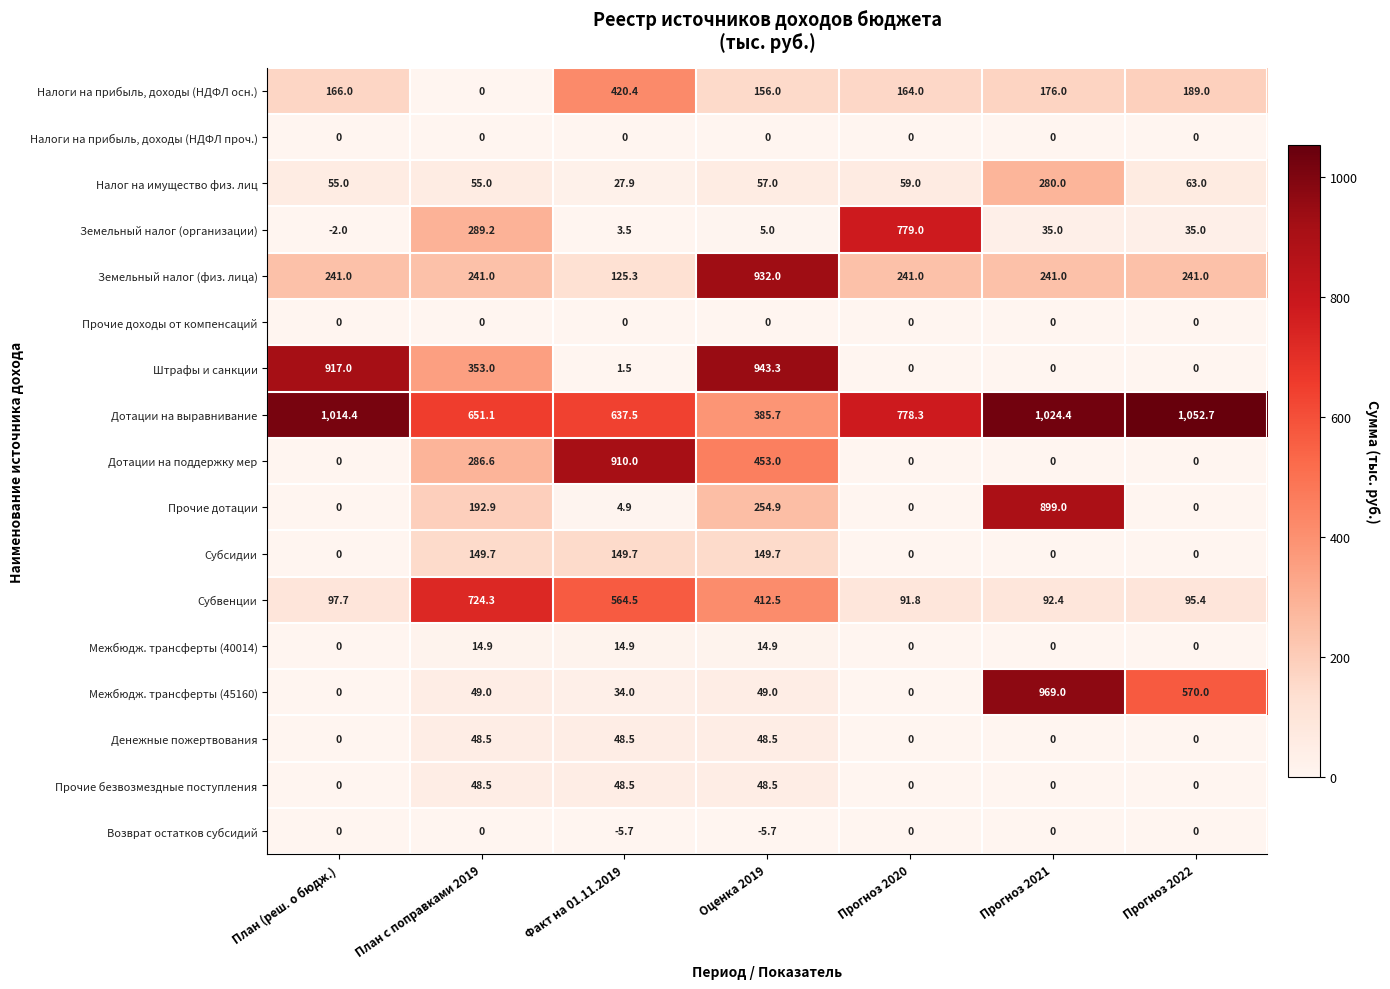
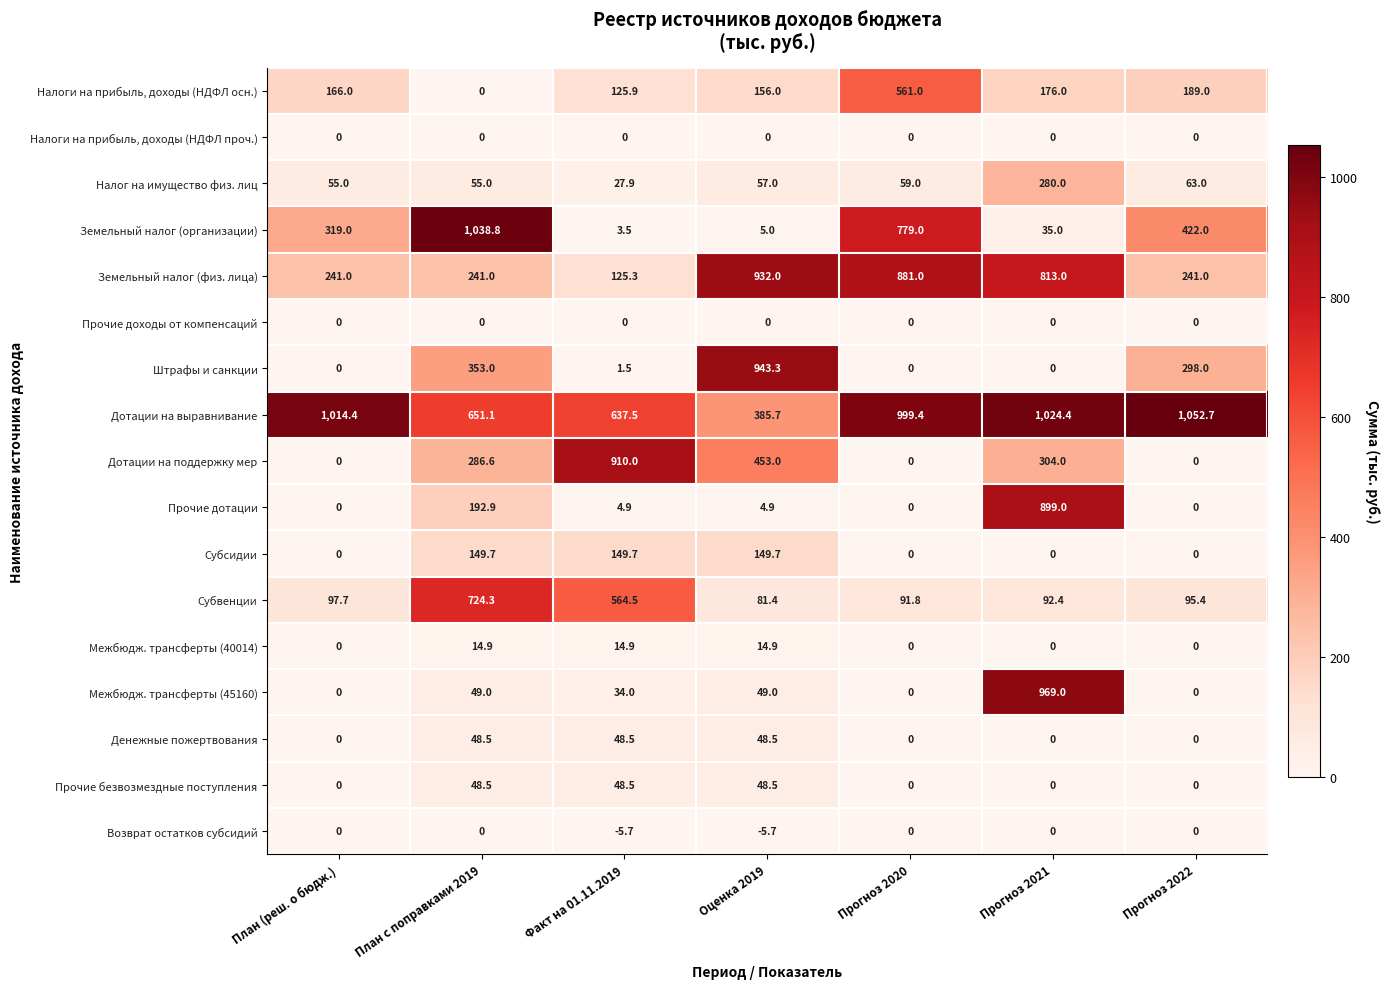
  {
    "Налоги на прибыль, доходы (НДФЛ осн.)": {
      "План (реш. о бюдж.)": "166.0",
      "План с поправками 2019": "0",
-     "Факт на 01.11.2019": "420.4",
+     "Факт на 01.11.2019": "125.9",
      "Оценка 2019": "156.0",
-     "Прогноз 2020": "164.0",
+     "Прогноз 2020": "561.0",
      "Прогноз 2021": "176.0",
      "Прогноз 2022": "189.0"
    },
    "Налоги на прибыль, доходы (НДФЛ проч.)": {
      "План (реш. о бюдж.)": "0",
      "План с поправками 2019": "0",
      "Факт на 01.11.2019": "0",
      "Оценка 2019": "0",
      "Прогноз 2020": "0",
      "Прогноз 2021": "0",
      "Прогноз 2022": "0"
    },
    "Налог на имущество физ. лиц": {
      "План (реш. о бюдж.)": "55.0",
      "План с поправками 2019": "55.0",
      "Факт на 01.11.2019": "27.9",
      "Оценка 2019": "57.0",
      "Прогноз 2020": "59.0",
      "Прогноз 2021": "280.0",
      "Прогноз 2022": "63.0"
    },
    "Земельный налог (организации)": {
-     "План (реш. о бюдж.)": "-2.0",
-     "План с поправками 2019": "289.2",
+     "План (реш. о бюдж.)": "319.0",
+     "План с поправками 2019": "1,038.8",
      "Факт на 01.11.2019": "3.5",
      "Оценка 2019": "5.0",
      "Прогноз 2020": "779.0",
      "Прогноз 2021": "35.0",
-     "Прогноз 2022": "35.0"
+     "Прогноз 2022": "422.0"
    },
    "Земельный налог (физ. лица)": {
      "План (реш. о бюдж.)": "241.0",
      "План с поправками 2019": "241.0",
      "Факт на 01.11.2019": "125.3",
      "Оценка 2019": "932.0",
-     "Прогноз 2020": "241.0",
-     "Прогноз 2021": "241.0",
+     "Прогноз 2020": "881.0",
+     "Прогноз 2021": "813.0",
      "Прогноз 2022": "241.0"
    },
    "Прочие доходы от компенсаций": {
      "План (реш. о бюдж.)": "0",
      "План с поправками 2019": "0",
      "Факт на 01.11.2019": "0",
      "Оценка 2019": "0",
      "Прогноз 2020": "0",
      "Прогноз 2021": "0",
      "Прогноз 2022": "0"
    },
    "Штрафы и санкции": {
-     "План (реш. о бюдж.)": "917.0",
+     "План (реш. о бюдж.)": "0",
      "План с поправками 2019": "353.0",
      "Факт на 01.11.2019": "1.5",
      "Оценка 2019": "943.3",
      "Прогноз 2020": "0",
      "Прогноз 2021": "0",
-     "Прогноз 2022": "0"
+     "Прогноз 2022": "298.0"
    },
    "Дотации на выравнивание": {
      "План (реш. о бюдж.)": "1,014.4",
      "План с поправками 2019": "651.1",
      "Факт на 01.11.2019": "637.5",
      "Оценка 2019": "385.7",
-     "Прогноз 2020": "778.3",
+     "Прогноз 2020": "999.4",
      "Прогноз 2021": "1,024.4",
      "Прогноз 2022": "1,052.7"
    },
    "Дотации на поддержку мер": {
      "План (реш. о бюдж.)": "0",
      "План с поправками 2019": "286.6",
      "Факт на 01.11.2019": "910.0",
      "Оценка 2019": "453.0",
      "Прогноз 2020": "0",
-     "Прогноз 2021": "0",
+     "Прогноз 2021": "304.0",
      "Прогноз 2022": "0"
    },
    "Прочие дотации": {
      "План (реш. о бюдж.)": "0",
      "План с поправками 2019": "192.9",
      "Факт на 01.11.2019": "4.9",
-     "Оценка 2019": "254.9",
+     "Оценка 2019": "4.9",
      "Прогноз 2020": "0",
      "Прогноз 2021": "899.0",
      "Прогноз 2022": "0"
    },
    "Субсидии": {
      "План (реш. о бюдж.)": "0",
      "План с поправками 2019": "149.7",
      "Факт на 01.11.2019": "149.7",
      "Оценка 2019": "149.7",
      "Прогноз 2020": "0",
      "Прогноз 2021": "0",
      "Прогноз 2022": "0"
    },
    "Субвенции": {
      "План (реш. о бюдж.)": "97.7",
      "План с поправками 2019": "724.3",
      "Факт на 01.11.2019": "564.5",
-     "Оценка 2019": "412.5",
+     "Оценка 2019": "81.4",
      "Прогноз 2020": "91.8",
      "Прогноз 2021": "92.4",
      "Прогноз 2022": "95.4"
    },
    "Межбюдж. трансферты (40014)": {
      "План (реш. о бюдж.)": "0",
      "План с поправками 2019": "14.9",
      "Факт на 01.11.2019": "14.9",
      "Оценка 2019": "14.9",
      "Прогноз 2020": "0",
      "Прогноз 2021": "0",
      "Прогноз 2022": "0"
    },
    "Межбюдж. трансферты (45160)": {
      "План (реш. о бюдж.)": "0",
      "План с поправками 2019": "49.0",
      "Факт на 01.11.2019": "34.0",
      "Оценка 2019": "49.0",
      "Прогноз 2020": "0",
      "Прогноз 2021": "969.0",
-     "Прогноз 2022": "570.0"
+     "Прогноз 2022": "0"
    },
    "Денежные пожертвования": {
      "План (реш. о бюдж.)": "0",
      "План с поправками 2019": "48.5",
      "Факт на 01.11.2019": "48.5",
      "Оценка 2019": "48.5",
      "Прогноз 2020": "0",
      "Прогноз 2021": "0",
      "Прогноз 2022": "0"
    },
    "Прочие безвозмездные поступления": {
      "План (реш. о бюдж.)": "0",
      "План с поправками 2019": "48.5",
      "Факт на 01.11.2019": "48.5",
      "Оценка 2019": "48.5",
      "Прогноз 2020": "0",
      "Прогноз 2021": "0",
      "Прогноз 2022": "0"
    },
    "Возврат остатков субсидий": {
      "План (реш. о бюдж.)": "0",
      "План с поправками 2019": "0",
      "Факт на 01.11.2019": "-5.7",
      "Оценка 2019": "-5.7",
      "Прогноз 2020": "0",
      "Прогноз 2021": "0",
      "Прогноз 2022": "0"
    }
  }
